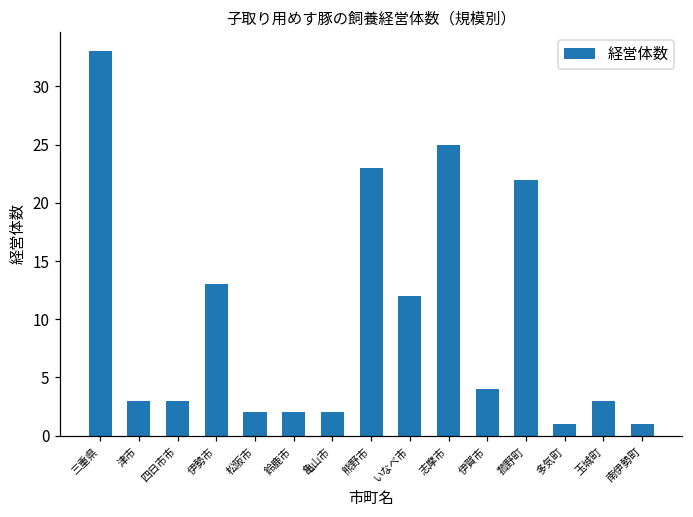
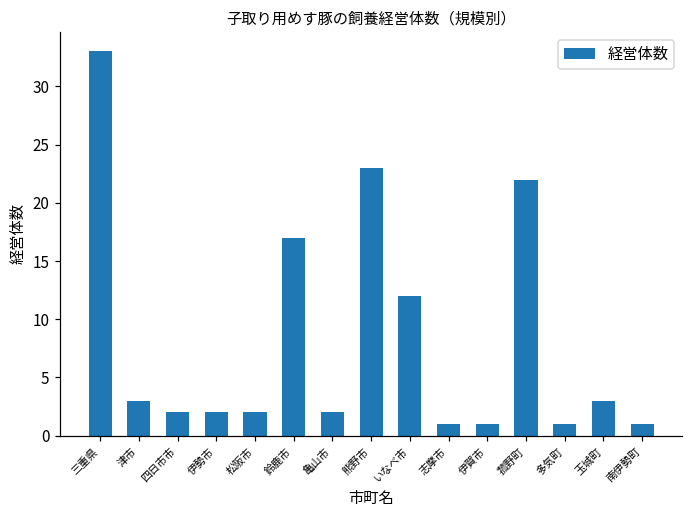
  {
    "三重県": 33,
    "津市": 3,
-   "四日市市": 3,
-   "伊勢市": 13,
+   "四日市市": 2,
+   "伊勢市": 2,
    "松阪市": 2,
-   "鈴鹿市": 2,
+   "鈴鹿市": 17,
    "亀山市": 2,
    "熊野市": 23,
    "いなべ市": 12,
-   "志摩市": 25,
-   "伊賀市": 4,
+   "志摩市": 1,
+   "伊賀市": 1,
    "菰野町": 22,
    "多気町": 1,
    "玉城町": 3,
    "南伊勢町": 1
  }
